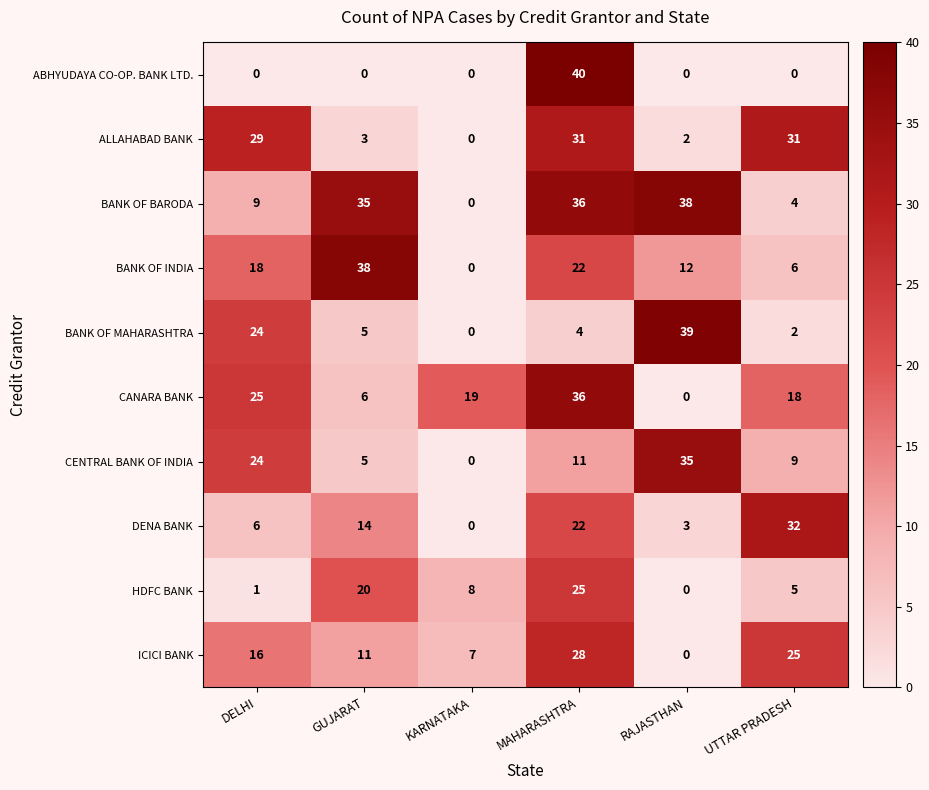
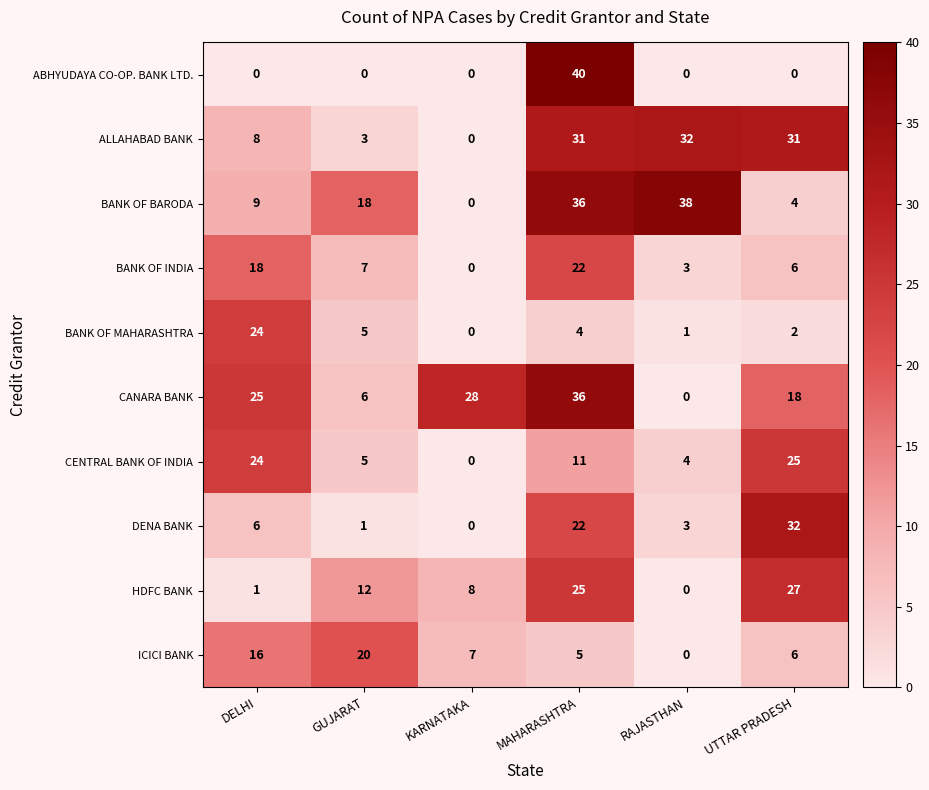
  {
    "ABHYUDAYA CO-OP. BANK LTD.": {
      "DELHI": 0,
      "GUJARAT": 0,
      "KARNATAKA": 0,
      "MAHARASHTRA": 40,
      "RAJASTHAN": 0,
      "UTTAR PRADESH": 0
    },
    "ALLAHABAD BANK": {
-     "DELHI": 29,
+     "DELHI": 8,
      "GUJARAT": 3,
      "KARNATAKA": 0,
      "MAHARASHTRA": 31,
-     "RAJASTHAN": 2,
+     "RAJASTHAN": 32,
      "UTTAR PRADESH": 31
    },
    "BANK OF BARODA": {
      "DELHI": 9,
-     "GUJARAT": 35,
+     "GUJARAT": 18,
      "KARNATAKA": 0,
      "MAHARASHTRA": 36,
      "RAJASTHAN": 38,
      "UTTAR PRADESH": 4
    },
    "BANK OF INDIA": {
      "DELHI": 18,
-     "GUJARAT": 38,
+     "GUJARAT": 7,
      "KARNATAKA": 0,
      "MAHARASHTRA": 22,
-     "RAJASTHAN": 12,
+     "RAJASTHAN": 3,
      "UTTAR PRADESH": 6
    },
    "BANK OF MAHARASHTRA": {
      "DELHI": 24,
      "GUJARAT": 5,
      "KARNATAKA": 0,
      "MAHARASHTRA": 4,
-     "RAJASTHAN": 39,
+     "RAJASTHAN": 1,
      "UTTAR PRADESH": 2
    },
    "CANARA BANK": {
      "DELHI": 25,
      "GUJARAT": 6,
-     "KARNATAKA": 19,
+     "KARNATAKA": 28,
      "MAHARASHTRA": 36,
      "RAJASTHAN": 0,
      "UTTAR PRADESH": 18
    },
    "CENTRAL BANK OF INDIA": {
      "DELHI": 24,
      "GUJARAT": 5,
      "KARNATAKA": 0,
      "MAHARASHTRA": 11,
-     "RAJASTHAN": 35,
-     "UTTAR PRADESH": 9
+     "RAJASTHAN": 4,
+     "UTTAR PRADESH": 25
    },
    "DENA BANK": {
      "DELHI": 6,
-     "GUJARAT": 14,
+     "GUJARAT": 1,
      "KARNATAKA": 0,
      "MAHARASHTRA": 22,
      "RAJASTHAN": 3,
      "UTTAR PRADESH": 32
    },
    "HDFC BANK": {
      "DELHI": 1,
-     "GUJARAT": 20,
+     "GUJARAT": 12,
      "KARNATAKA": 8,
      "MAHARASHTRA": 25,
      "RAJASTHAN": 0,
-     "UTTAR PRADESH": 5
+     "UTTAR PRADESH": 27
    },
    "ICICI BANK": {
      "DELHI": 16,
-     "GUJARAT": 11,
+     "GUJARAT": 20,
      "KARNATAKA": 7,
-     "MAHARASHTRA": 28,
+     "MAHARASHTRA": 5,
      "RAJASTHAN": 0,
-     "UTTAR PRADESH": 25
+     "UTTAR PRADESH": 6
    }
  }
